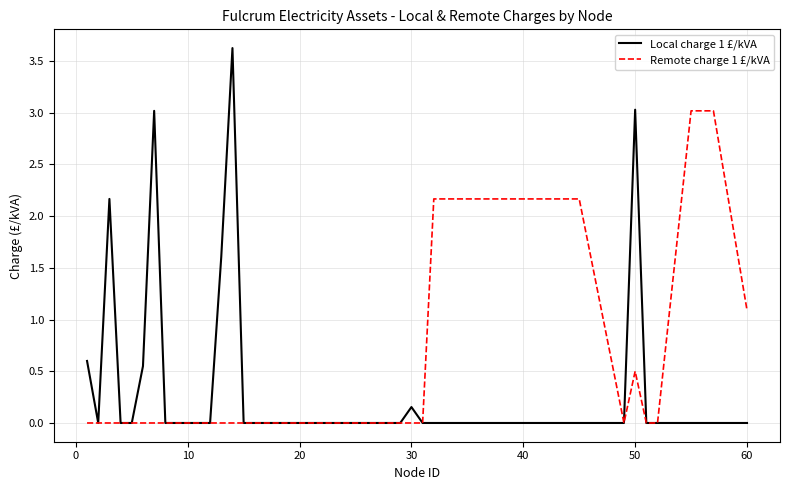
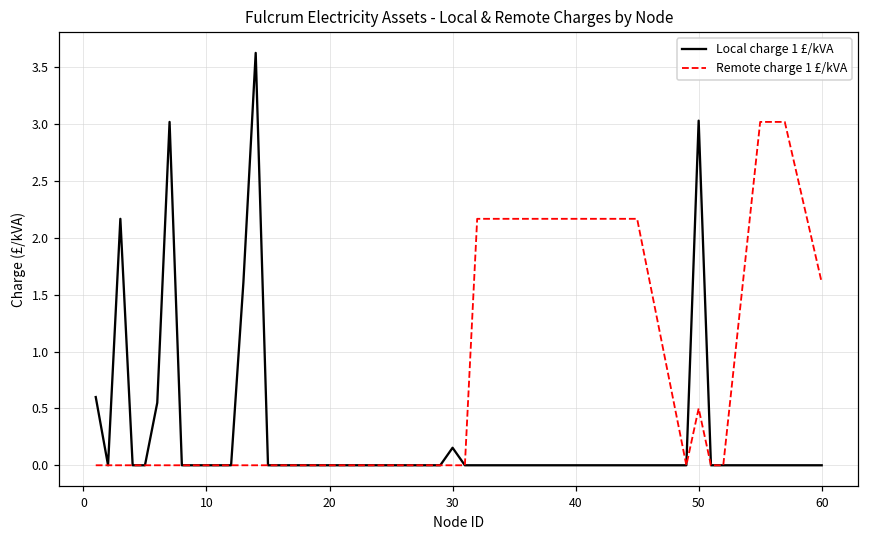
  {
    "Local charge 1 £/kVA": {
      "30": 0.15,
      "50": 3.03,
      "60": 0.00
    },
    "Remote charge 1 £/kVA": {
      "30": 0.00,
      "50": 0.50,
-     "60": 1.09
+     "60": 1.61
    }
  }
